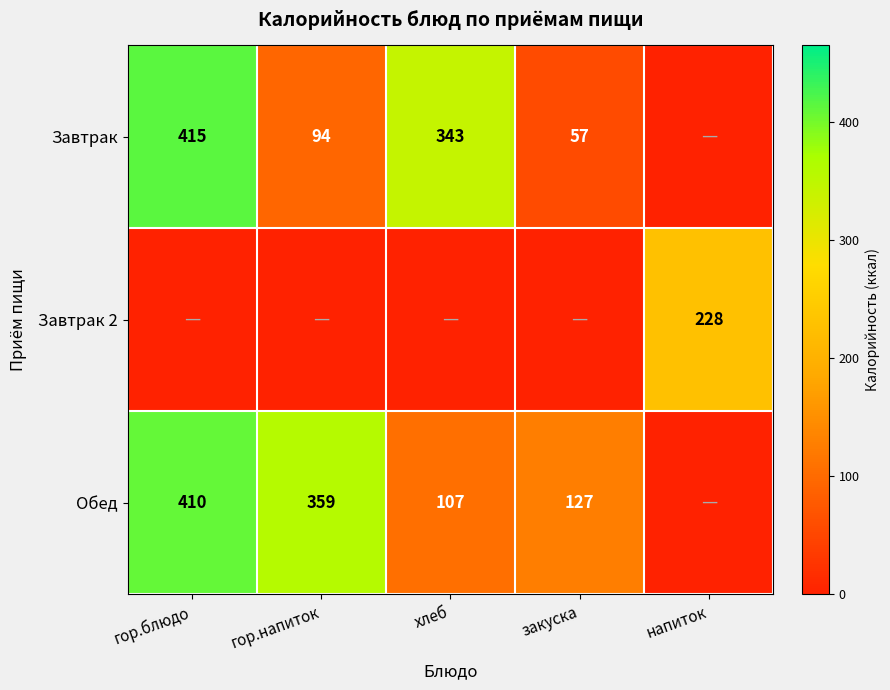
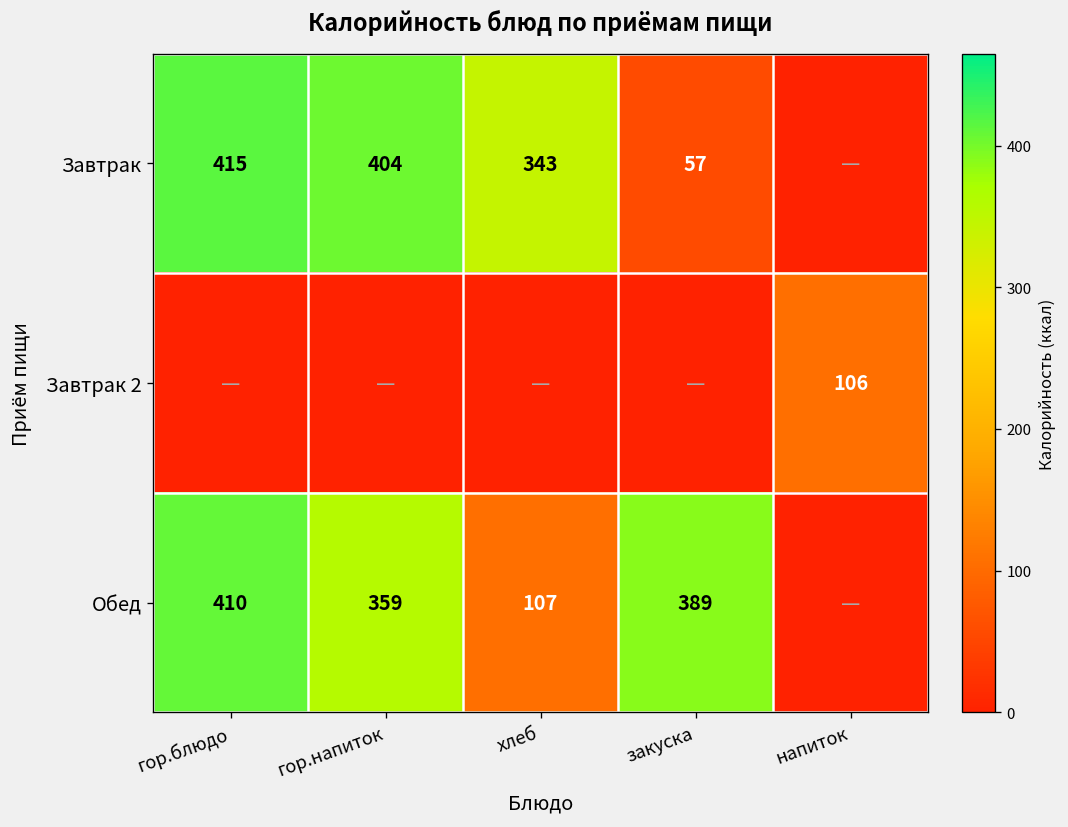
  {
    "Завтрак": {
      "гор.блюдо": 415,
-     "гор.напиток": 94,
+     "гор.напиток": 404,
      "хлеб": 343,
      "закуска": 57
    },
    "Завтрак 2": {
-     "напиток": 228
+     "напиток": 106
    },
    "Обед": {
      "гор.блюдо": 410,
      "гор.напиток": 359,
      "хлеб": 107,
-     "закуска": 127
+     "закуска": 389
    }
  }
